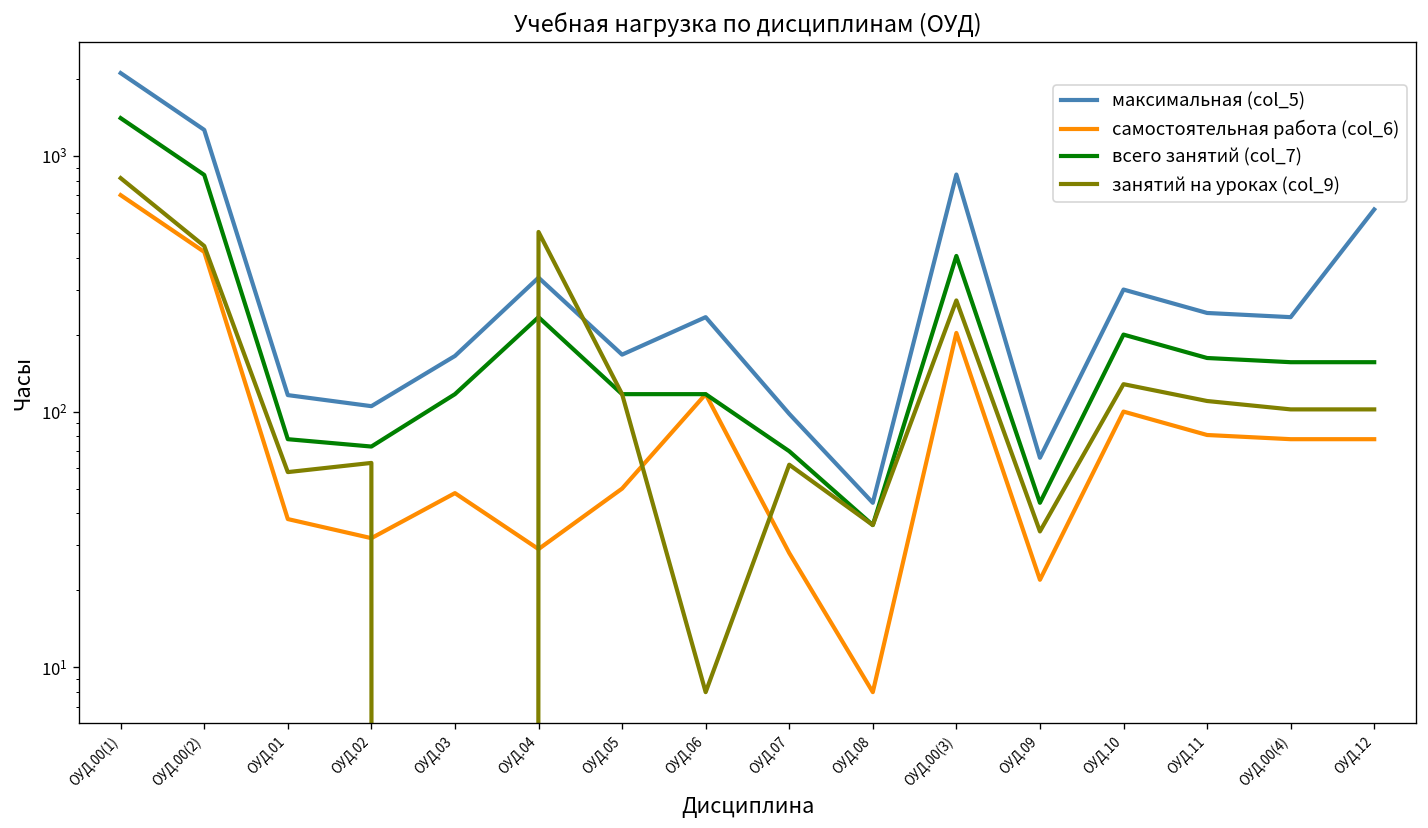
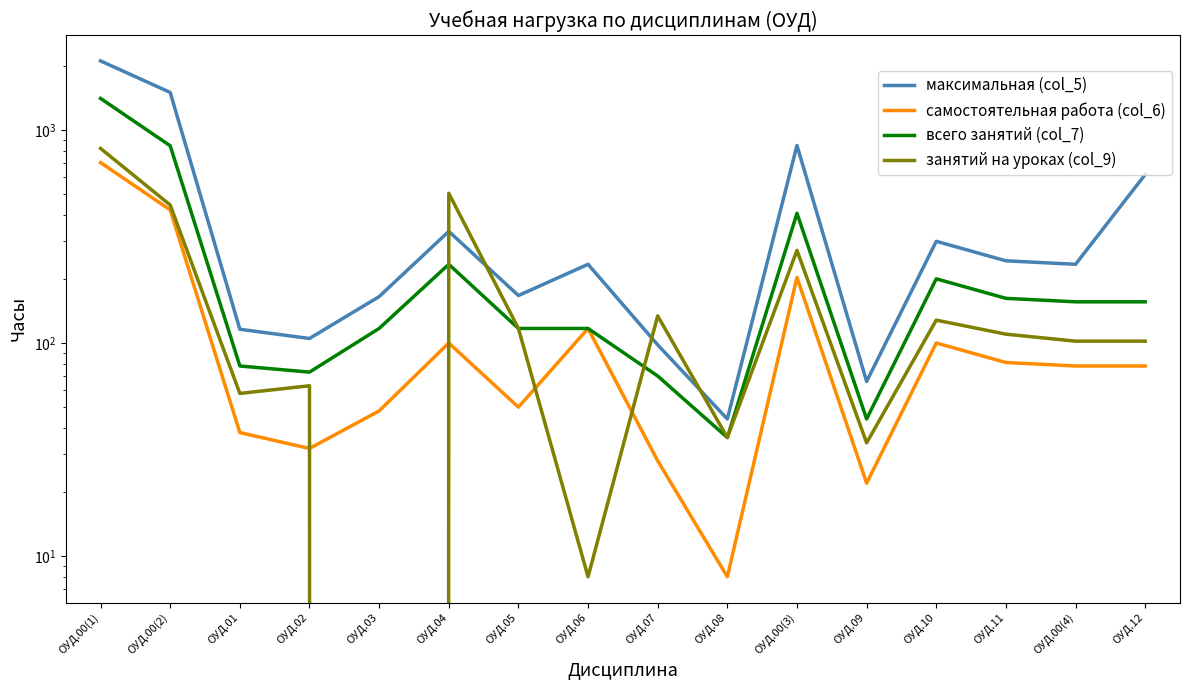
  {
    "максимальная (col_5)": {
      "ОУД.00(1)": 2100,
-     "ОУД.00(2)": 1300,
+     "ОУД.00(2)": 1500,
      "ОУД.01": 120,
      "ОУД.02": 110,
      "ОУД.03": 170,
      "ОУД.04": 330,
      "ОУД.05": 170,
      "ОУД.06": 230,
      "ОУД.07": 100,
      "ОУД.08": 44,
      "ОУД.00(3)": 850,
      "ОУД.09": 66,
      "ОУД.10": 300,
      "ОУД.11": 240,
      "ОУД.00(4)": 230
    },
    "самостоятельная работа (col_6)": {
      "ОУД.00(1)": 700,
      "ОУД.00(2)": 420,
      "ОУД.01": 38,
      "ОУД.02": 32,
      "ОУД.03": 48,
-     "ОУД.04": 29,
+     "ОУД.04": 100,
      "ОУД.05": 50,
      "ОУД.07": 28,
      "ОУД.08": 8,
      "ОУД.00(3)": 200,
      "ОУД.09": 22,
      "ОУД.10": 100,
      "ОУД.11": 81,
      "ОУД.00(4)": 78,
      "ОУД.12": 78
    },
    "всего занятий (col_7)": {
      "ОУД.00(1)": 1400,
      "ОУД.00(2)": 840,
      "ОУД.01": 78,
      "ОУД.02": 73,
      "ОУД.03": 120,
      "ОУД.04": 230,
      "ОУД.07": 70,
      "ОУД.00(3)": 410,
      "ОУД.09": 44,
      "ОУД.10": 200,
      "ОУД.11": 160,
      "ОУД.00(4)": 160,
      "ОУД.12": 160
    },
    "занятий на уроках (col_9)": {
      "ОУД.00(1)": 820,
      "ОУД.00(2)": 440,
      "ОУД.01": 58,
      "ОУД.02": 63,
      "ОУД.04": 500,
      "ОУД.06": 8,
-     "ОУД.07": 62,
+     "ОУД.07": 130,
      "ОУД.00(3)": 270,
      "ОУД.09": 34,
      "ОУД.10": 130,
      "ОУД.11": 110,
      "ОУД.00(4)": 100,
      "ОУД.12": 100
    }
  }
